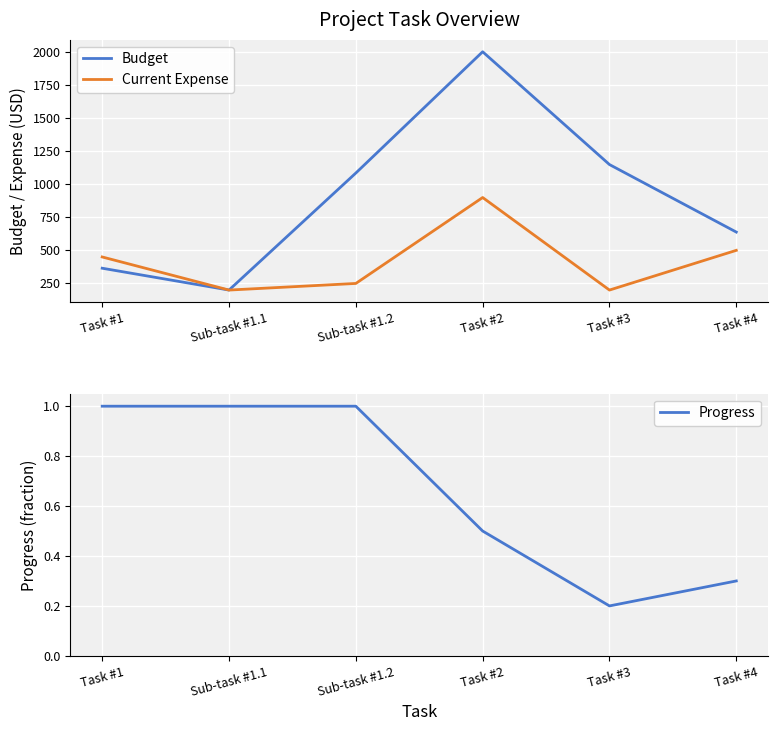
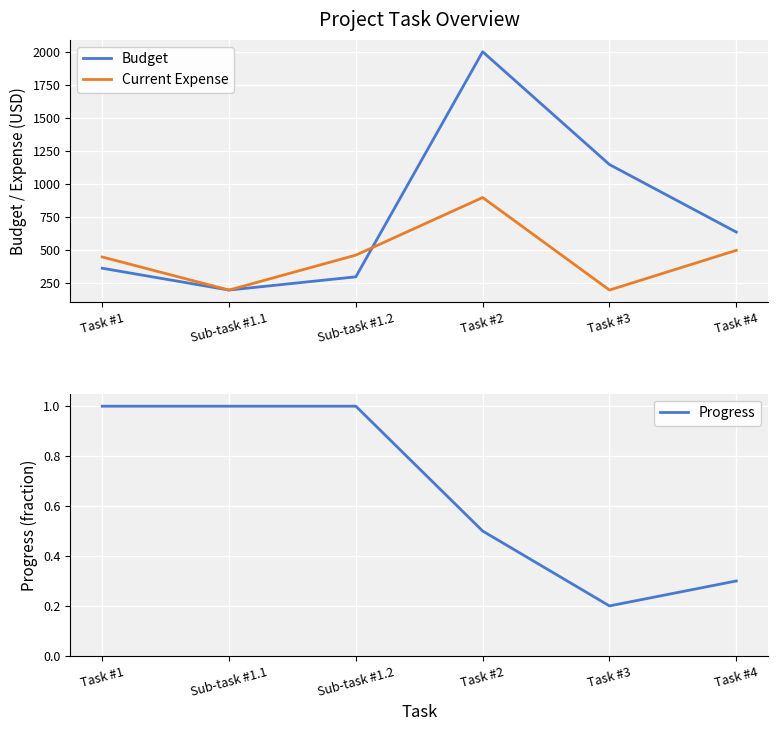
  {
    "Project Task Overview": {
      "Budget": {
        "Task #1": 370,
-       "Sub-task #1.2": 1080,
+       "Sub-task #1.2": 300,
        "Task #2": 2000,
        "Task #3": 1150,
        "Task #4": 640
      },
      "Current Expense": {
        "Task #1": 450,
-       "Sub-task #1.2": 250,
+       "Sub-task #1.2": 460,
        "Task #2": 900,
        "Task #3": 200,
        "Task #4": 500
      }
    }
  }
